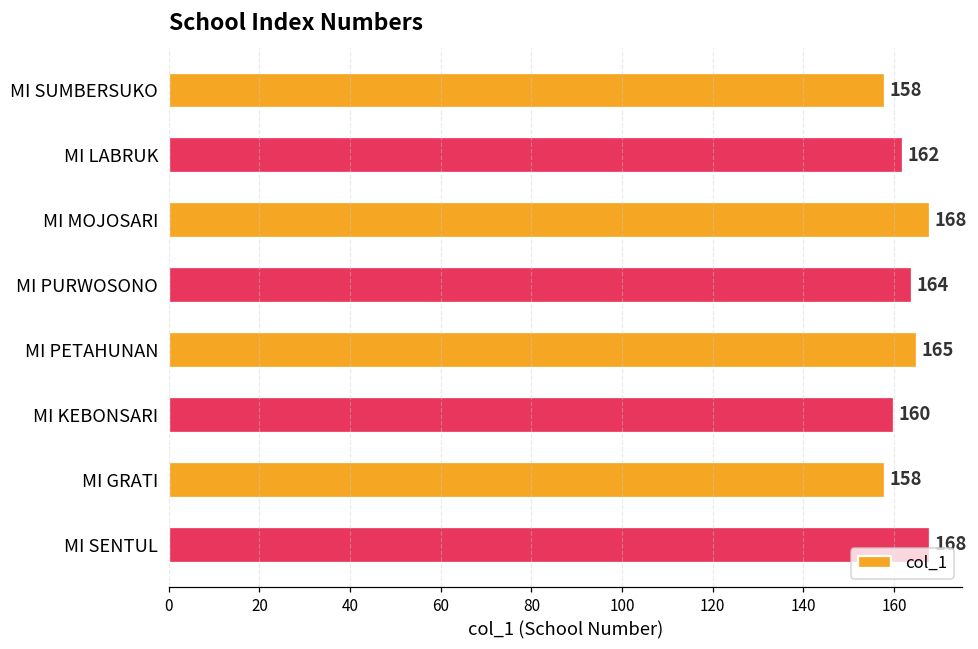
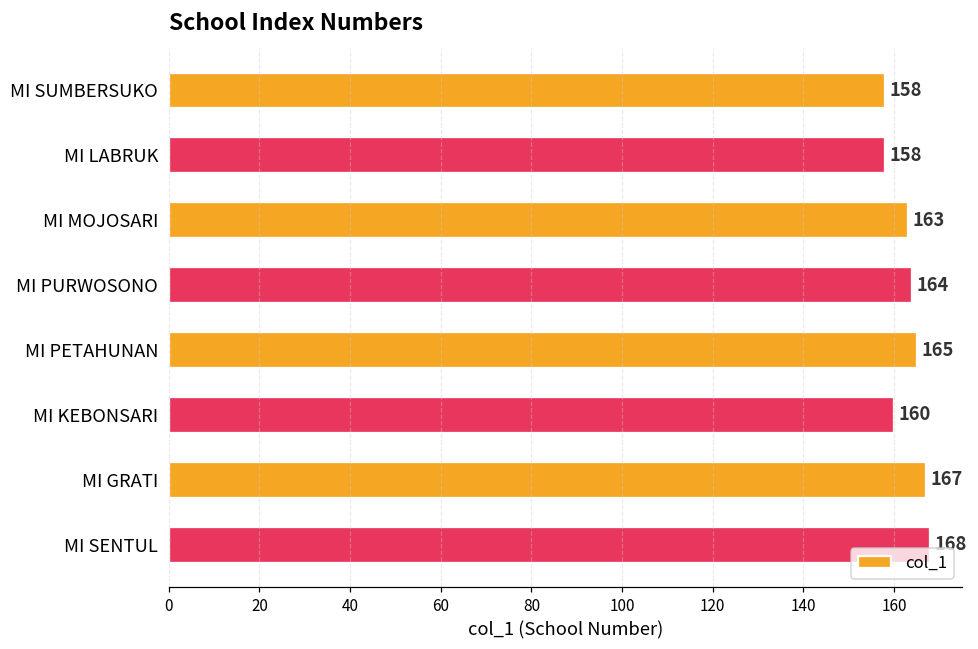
  {
    "MI SUMBERSUKO": 158,
-   "MI LABRUK": 162,
-   "MI MOJOSARI": 168,
+   "MI LABRUK": 158,
+   "MI MOJOSARI": 163,
    "MI PURWOSONO": 164,
    "MI PETAHUNAN": 165,
    "MI KEBONSARI": 160,
-   "MI GRATI": 158
+   "MI GRATI": 167
  }
